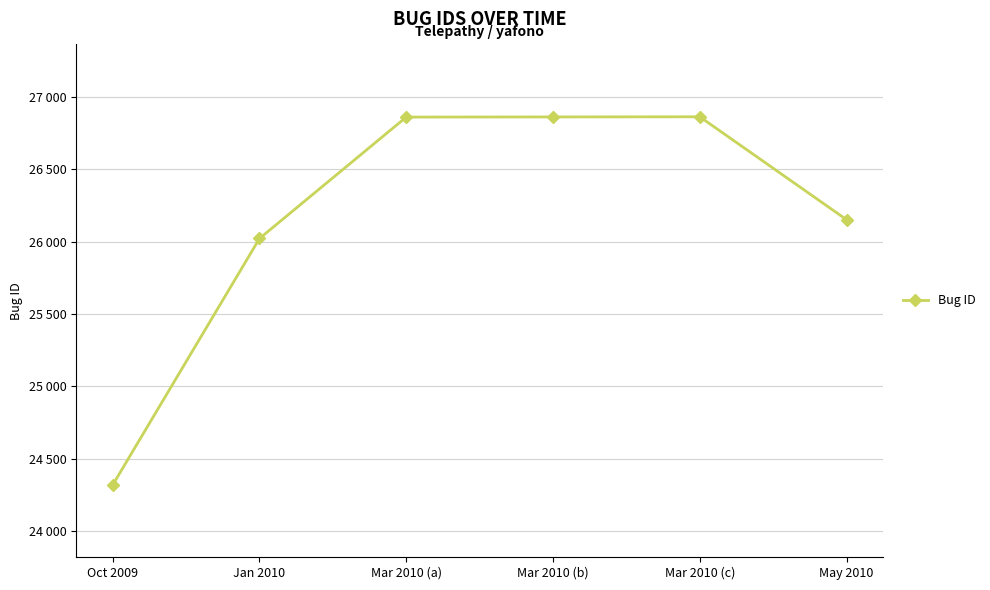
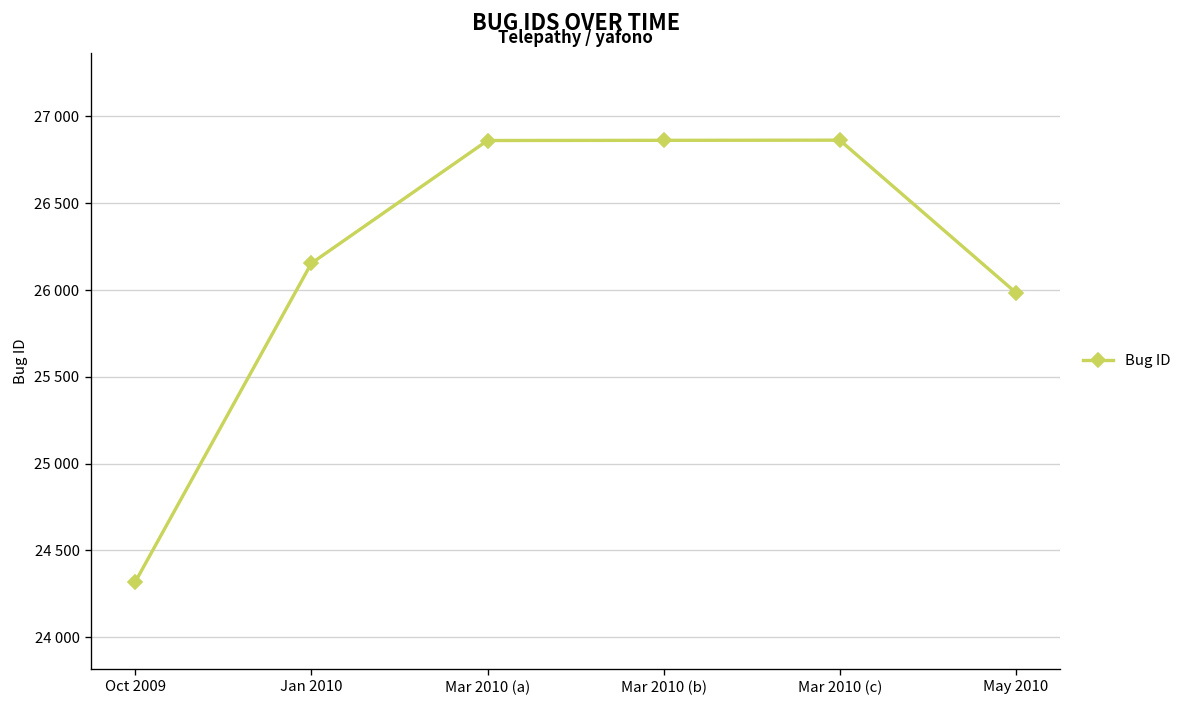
  {
    "Oct 2009": 24320,
-   "Jan 2010": 26020,
+   "Jan 2010": 26150,
    "Mar 2010 (a)": 26860,
    "Mar 2010 (b)": 26860,
    "Mar 2010 (c)": 26860,
-   "May 2010": 26150
+   "May 2010": 25990
  }
